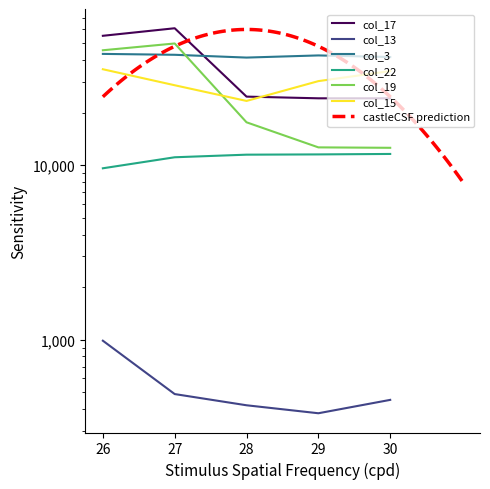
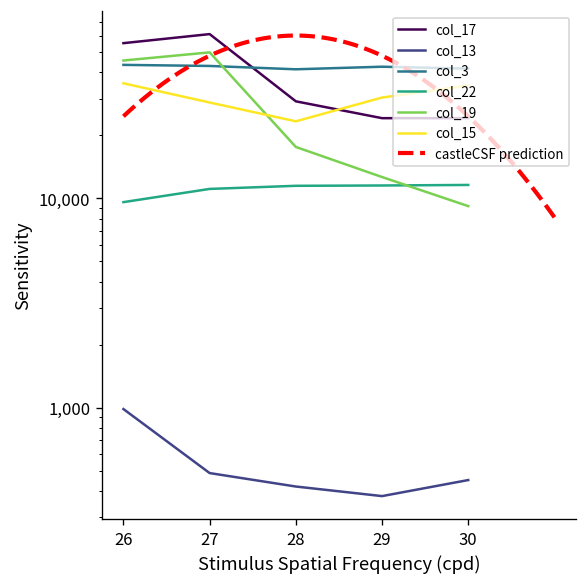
  {
    "col_17": {
      "26": "55,000",
      "27": "61,000",
-     "28": "25,000",
+     "28": "29,000",
      "29": "24,000"
    },
    "col_19": {
      "26": "46,000",
      "27": "50,000",
      "28": "18,000",
      "29": "13,000",
-     "30": "13,000"
+     "30": "9,000"
    },
    "col_15": {
      "26": "35,000",
      "27": "29,000",
      "28": "23,000",
      "29": "30,000"
    },
    "castleCSF prediction": {
      "26": "25,000"
    }
  }
